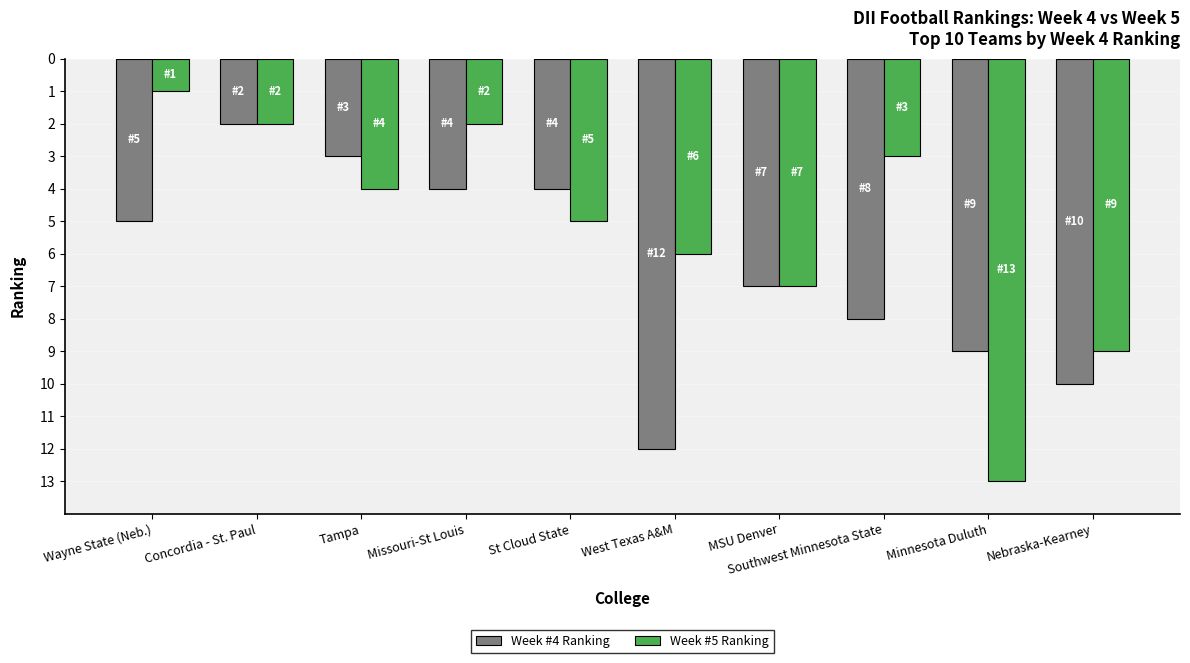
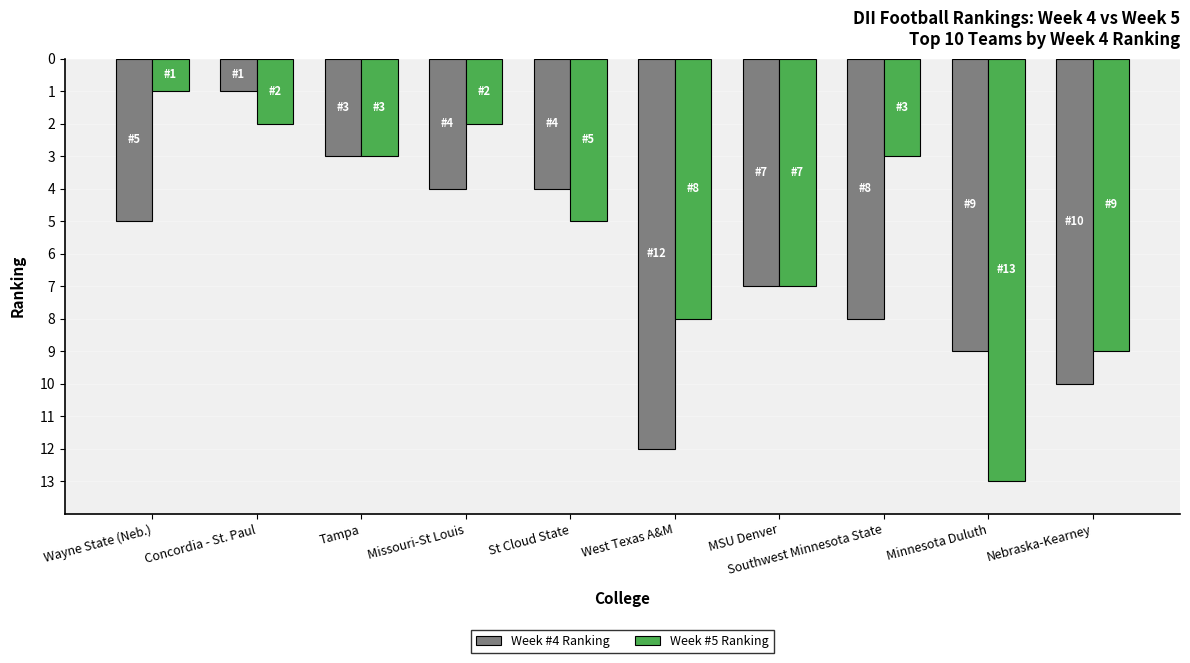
  {
    "Week #4 Ranking": {
      "Wayne State (Neb.)": 5,
-     "Concordia - St. Paul": 2,
+     "Concordia - St. Paul": 1,
      "Tampa": 3,
      "Missouri-St Louis": 4,
      "St Cloud State": 4,
      "West Texas A&M": 12,
      "MSU Denver": 7,
      "Southwest Minnesota State": 8,
      "Minnesota Duluth": 9,
      "Nebraska-Kearney": 10
    },
    "Week #5 Ranking": {
      "Wayne State (Neb.)": 1,
      "Concordia - St. Paul": 2,
-     "Tampa": 4,
+     "Tampa": 3,
      "Missouri-St Louis": 2,
      "St Cloud State": 5,
-     "West Texas A&M": 6,
+     "West Texas A&M": 8,
      "MSU Denver": 7,
      "Southwest Minnesota State": 3,
      "Minnesota Duluth": 13,
      "Nebraska-Kearney": 9
    }
  }
